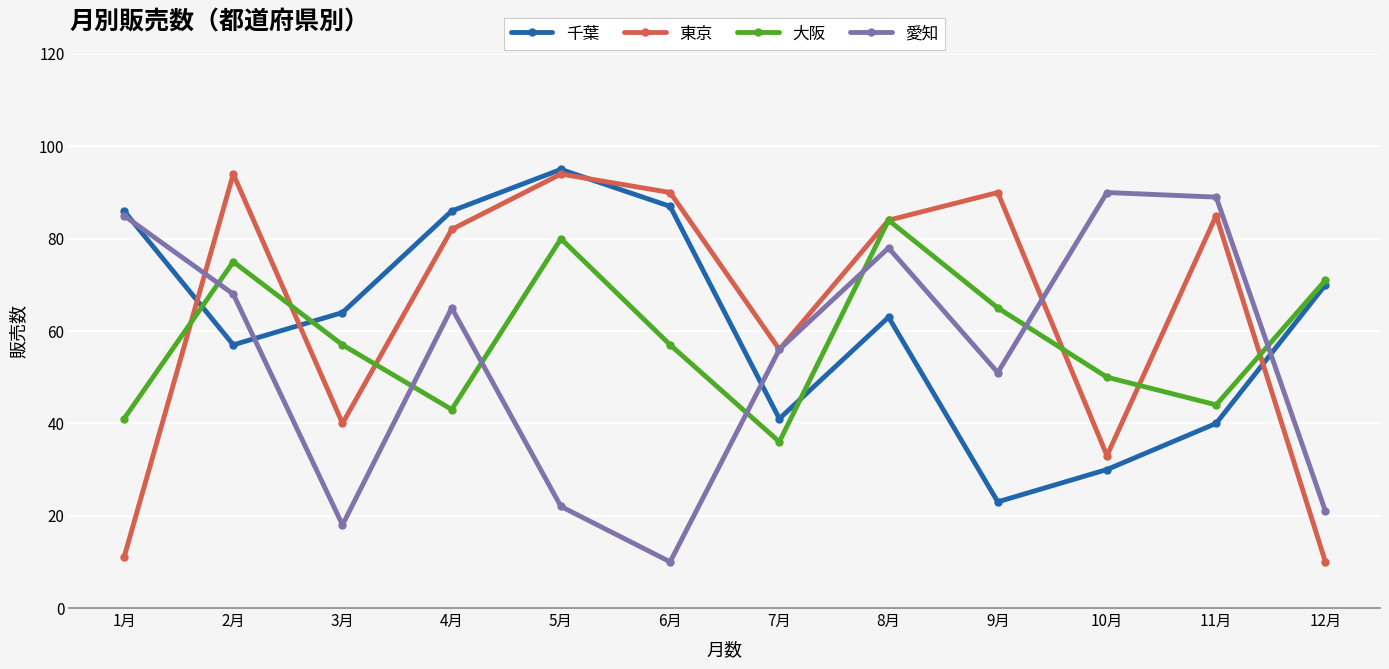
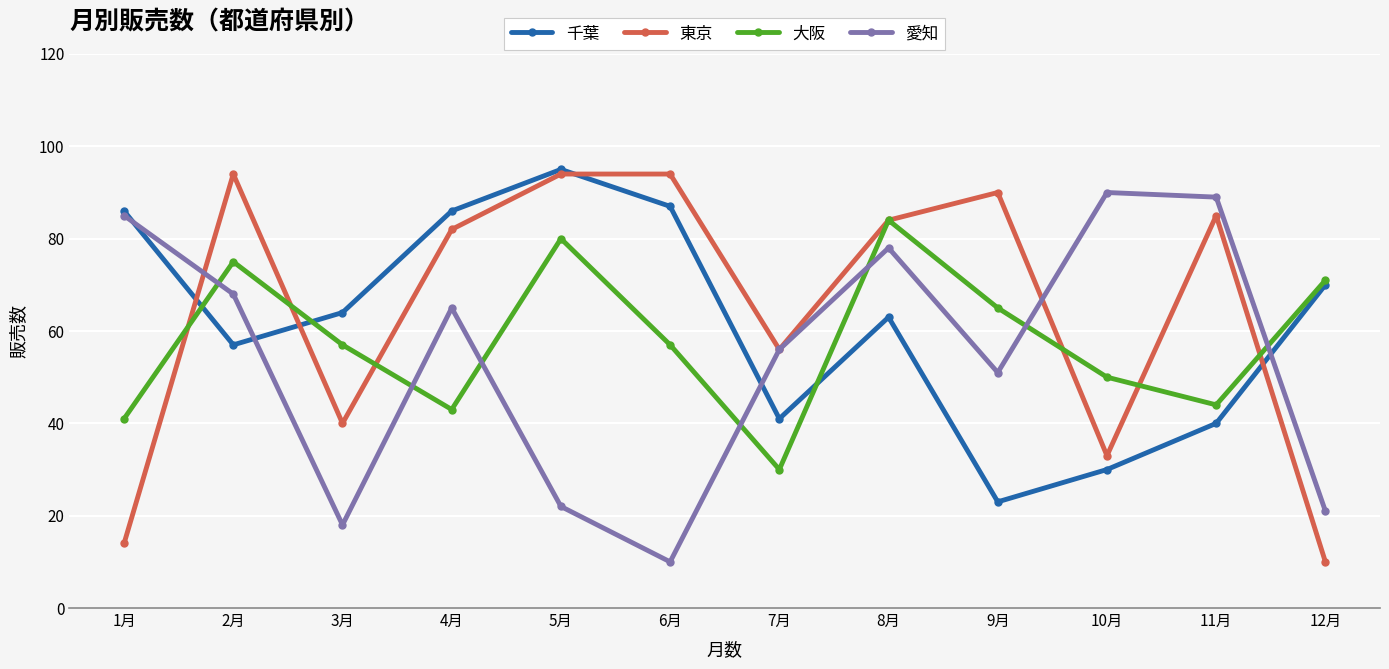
  {
    "千葉": {
      "1月": 86,
      "2月": 57,
      "3月": 64,
      "4月": 86,
      "5月": 95,
      "6月": 87,
      "7月": 41,
      "8月": 63,
      "9月": 23,
      "10月": 30,
      "11月": 40,
      "12月": 70
    },
    "東京": {
-     "1月": 11,
+     "1月": 14,
      "2月": 94,
      "3月": 40,
      "4月": 82,
      "5月": 94,
-     "6月": 90,
+     "6月": 94,
      "9月": 90,
      "10月": 33,
      "11月": 85,
      "12月": 10
    },
    "大阪": {
      "1月": 41,
      "2月": 75,
      "3月": 57,
      "4月": 43,
      "5月": 80,
      "6月": 57,
-     "7月": 36,
+     "7月": 30,
      "9月": 65,
      "10月": 50,
      "11月": 44,
      "12月": 71
    },
    "愛知": {
      "1月": 85,
      "2月": 68,
      "3月": 18,
      "4月": 65,
      "5月": 22,
      "6月": 10,
      "8月": 78,
      "9月": 51,
      "10月": 90,
      "11月": 89,
      "12月": 21
    }
  }
